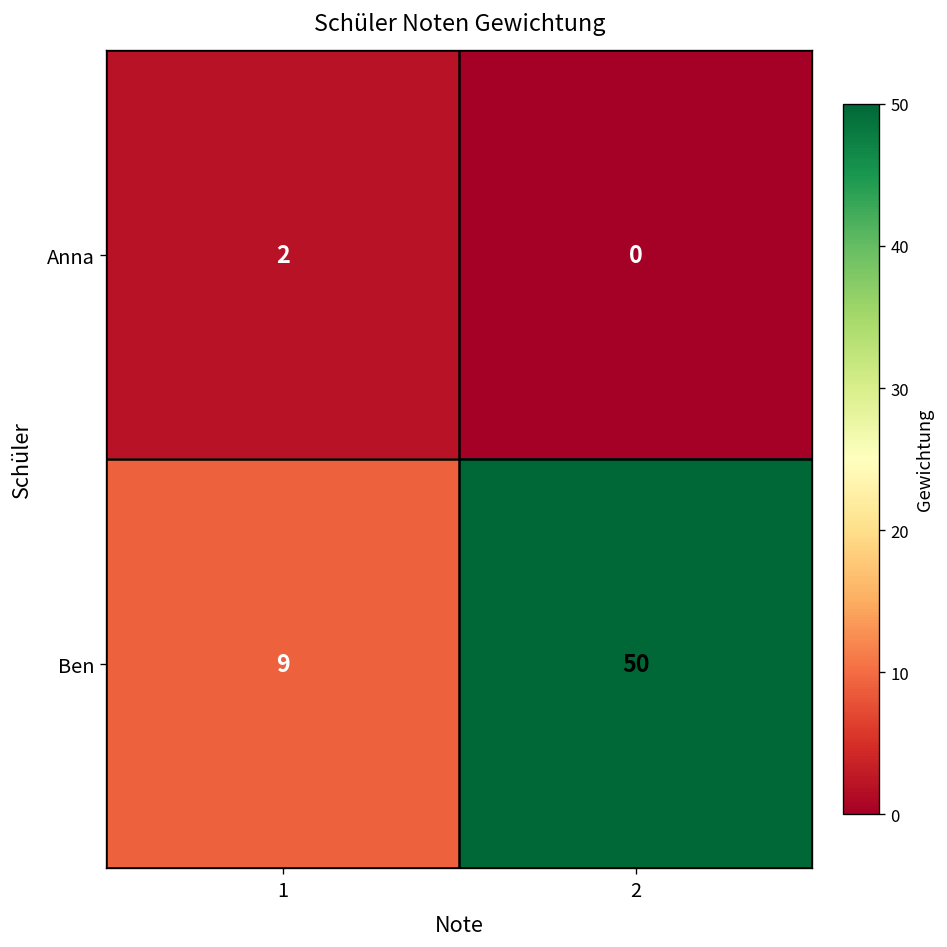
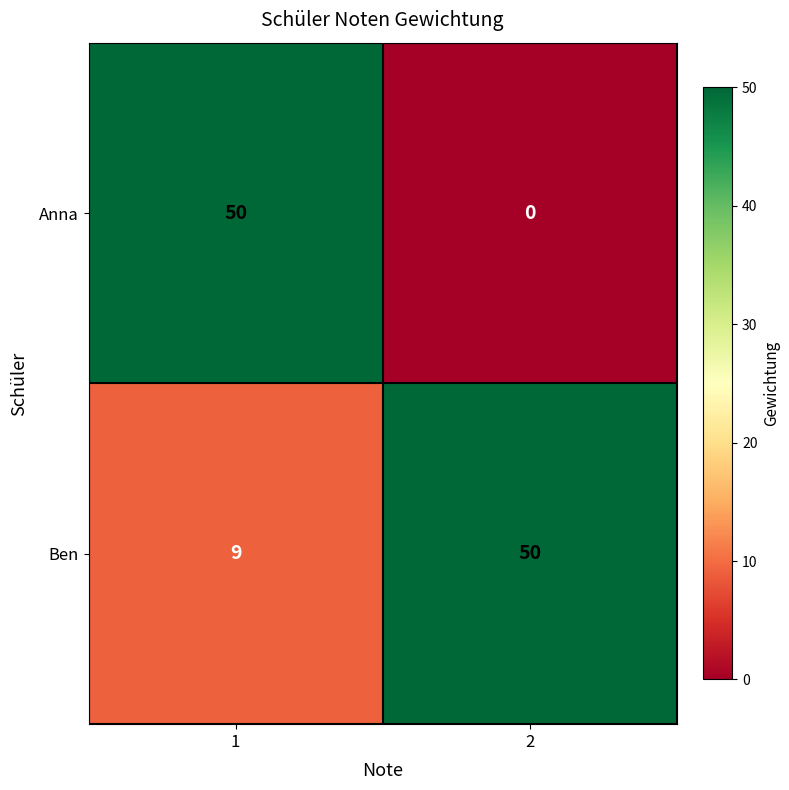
  {
    "Anna": {
-     "1": 2,
+     "1": 50,
      "2": 0
    },
    "Ben": {
      "1": 9,
      "2": 50
    }
  }
